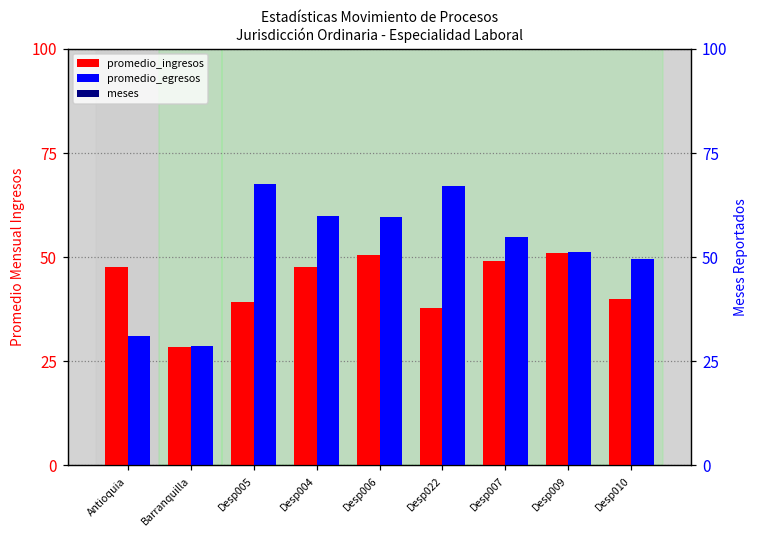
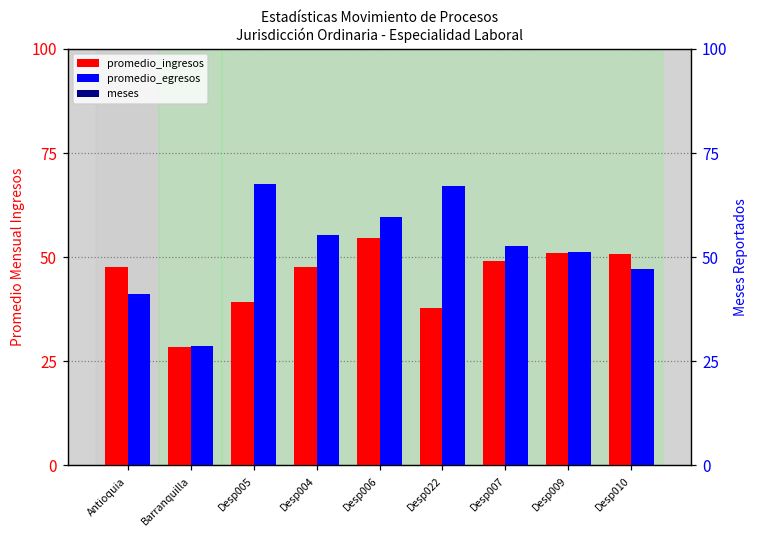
  {
    "promedio_ingresos": {
      "Antioquia": 48,
      "Barranquilla": 28,
      "Desp005": 39,
      "Desp004": 48,
-     "Desp006": 51,
+     "Desp006": 55,
      "Desp022": 38,
      "Desp007": 49,
      "Desp009": 51,
-     "Desp010": 40
+     "Desp010": 51
    },
    "promedio_egresos": {
-     "Antioquia": 31,
+     "Antioquia": 41,
      "Barranquilla": 29,
      "Desp005": 68,
-     "Desp004": 60,
+     "Desp004": 55,
      "Desp006": 60,
      "Desp022": 67,
-     "Desp007": 55,
+     "Desp007": 53,
      "Desp009": 51,
-     "Desp010": 50
+     "Desp010": 47
    },
    "meses": {
      "Antioquia": 9,
      "Barranquilla": 9,
      "Desp005": 9,
      "Desp004": 9,
      "Desp006": 9,
      "Desp022": 9,
      "Desp007": 9,
      "Desp009": 9,
      "Desp010": 9
    }
  }
